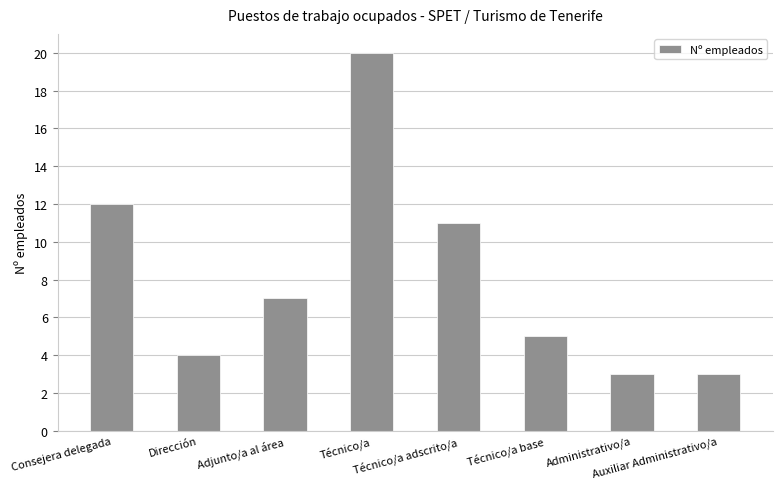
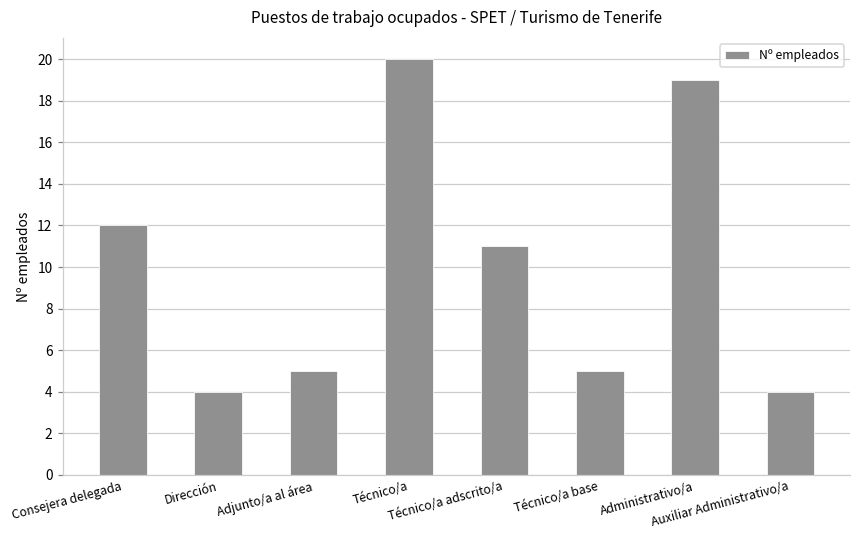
  {
    "Consejera delegada": 12,
    "Dirección": 4,
-   "Adjunto/a al área": 7,
+   "Adjunto/a al área": 5,
    "Técnico/a": 20,
    "Técnico/a adscrito/a": 11,
    "Técnico/a base": 5,
-   "Administrativo/a": 3,
-   "Auxiliar Administrativo/a": 3
+   "Administrativo/a": 19,
+   "Auxiliar Administrativo/a": 4
  }
